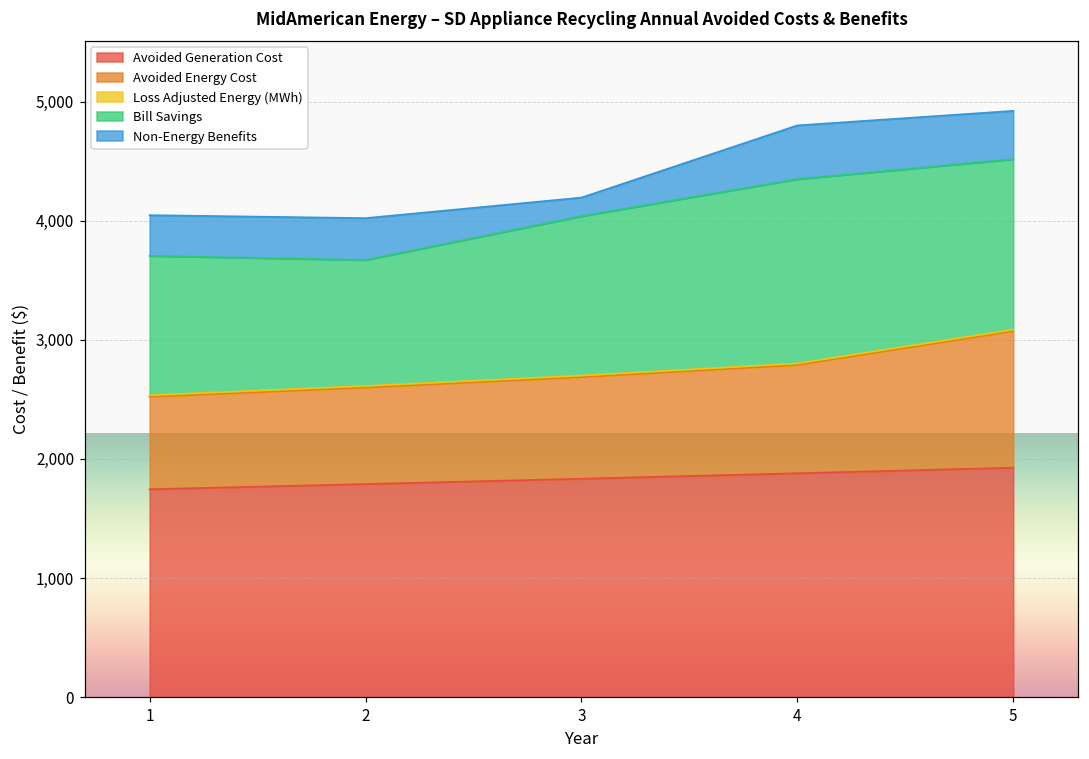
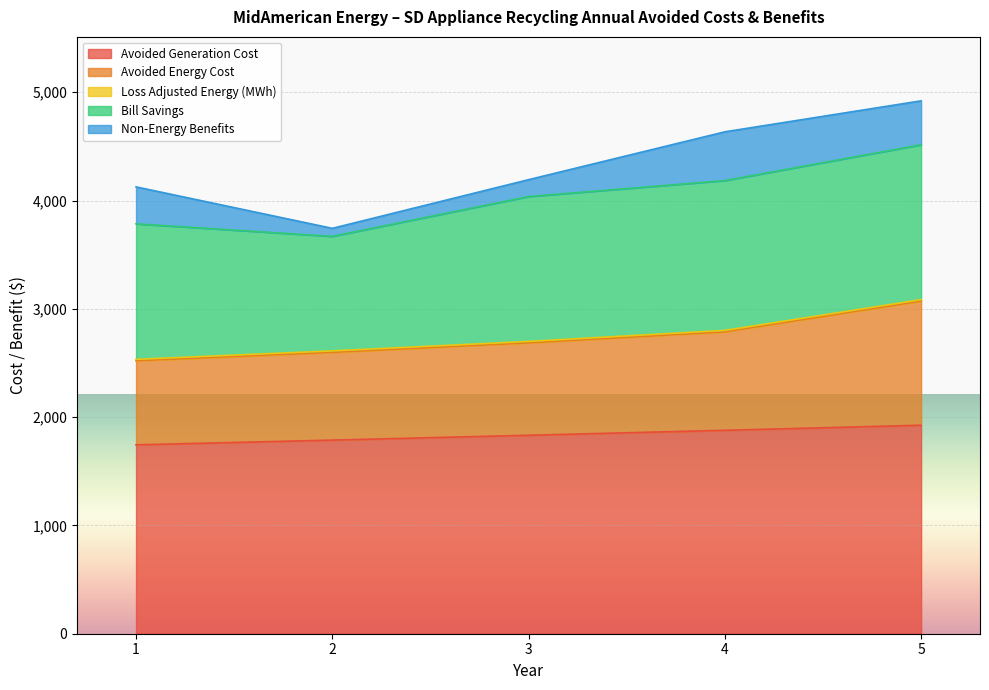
  {
    "Bill Savings": {
-     "1": "1,170",
+     "1": "1,250",
      "2": "1,060",
      "3": "1,340",
-     "4": "1,550",
+     "4": "1,380",
      "5": "1,430"
    },
    "Non-Energy Benefits": {
      "1": "340",
-     "2": "350",
+     "2": "70",
      "3": "160",
      "4": "450",
      "5": "410"
    }
  }
